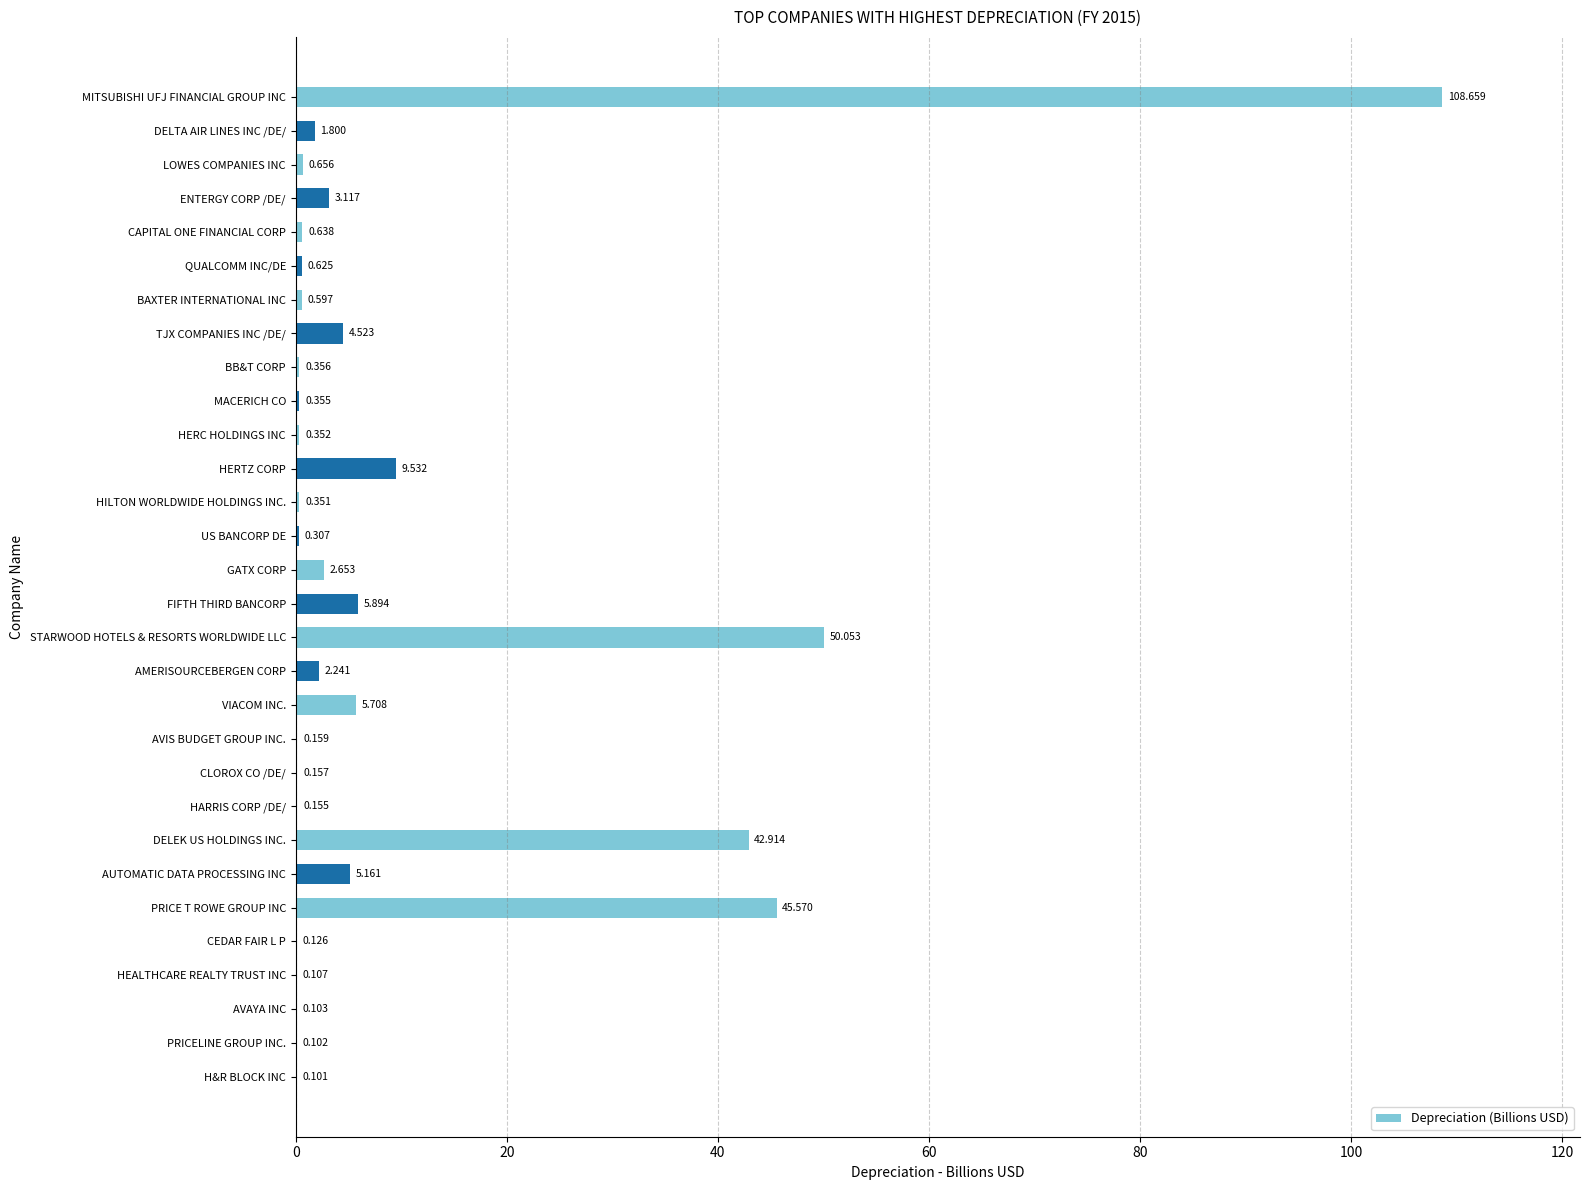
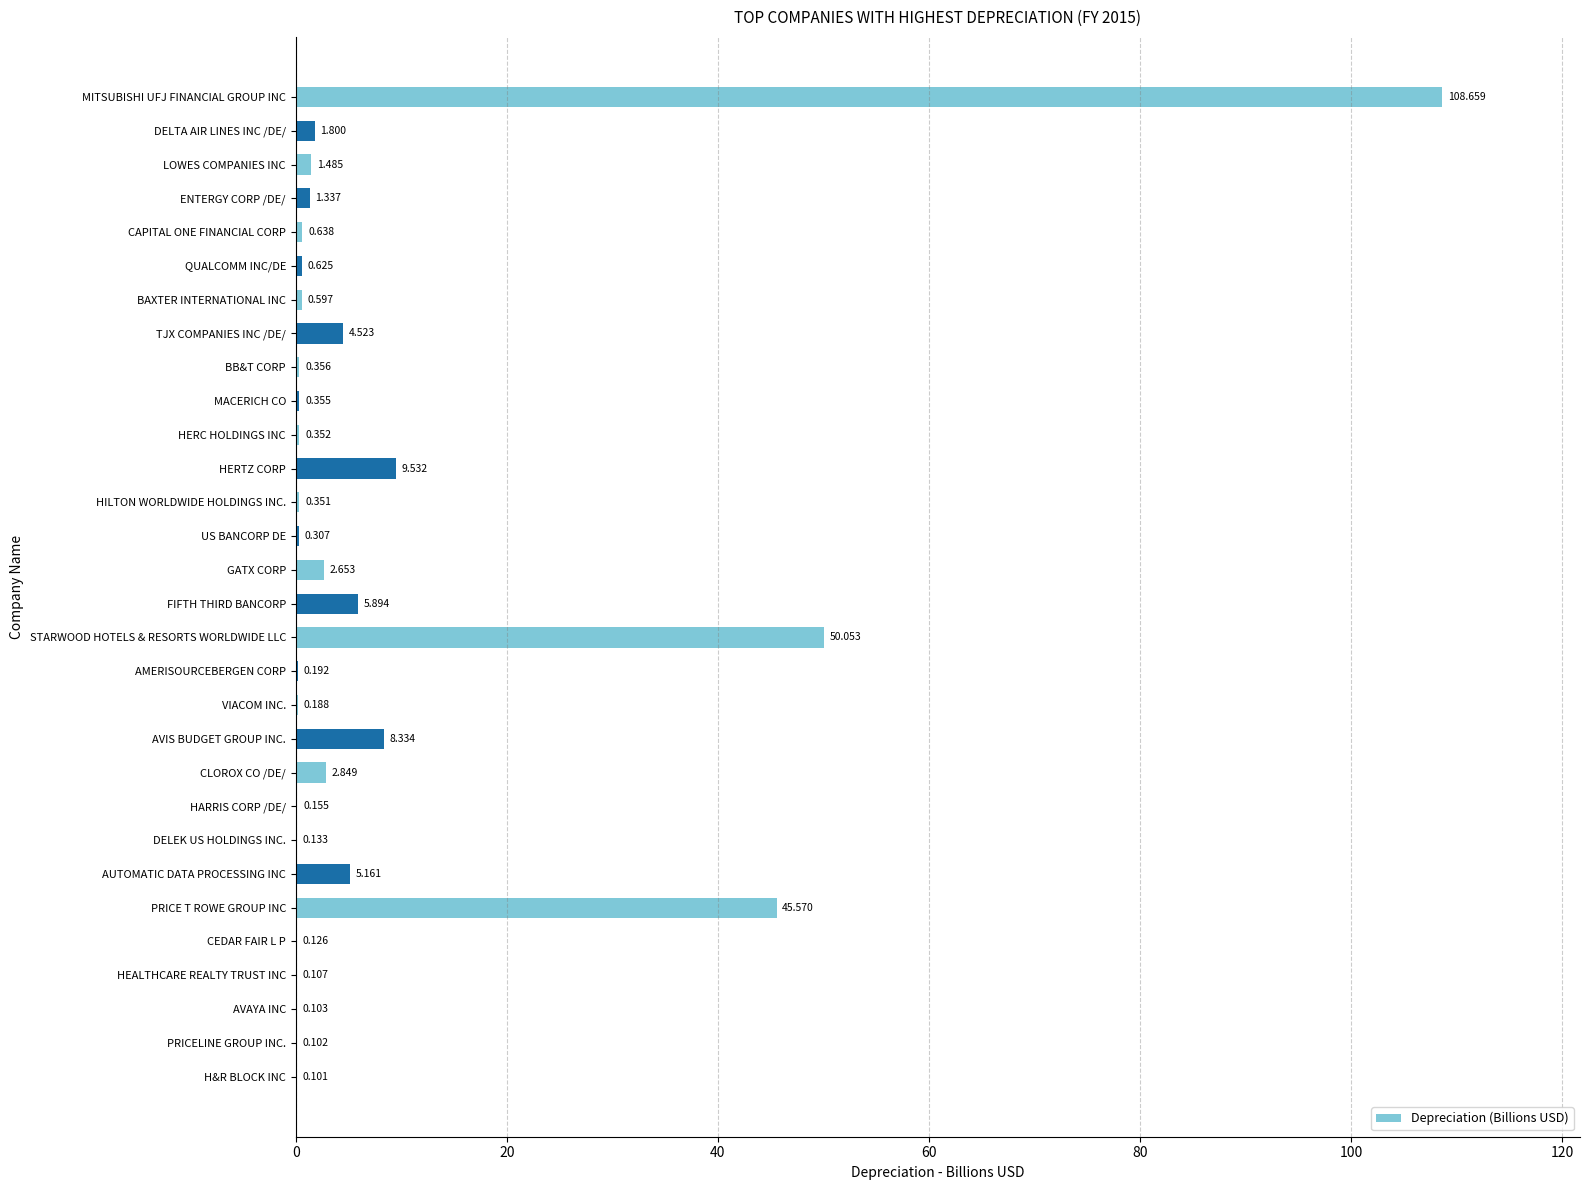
  {
    "MITSUBISHI UFJ FINANCIAL GROUP INC": 108.659,
    "DELTA AIR LINES INC /DE/": 1.800,
-   "LOWES COMPANIES INC": 0.656,
-   "ENTERGY CORP /DE/": 3.117,
+   "LOWES COMPANIES INC": 1.485,
+   "ENTERGY CORP /DE/": 1.337,
    "CAPITAL ONE FINANCIAL CORP": 0.638,
    "QUALCOMM INC/DE": 0.625,
    "BAXTER INTERNATIONAL INC": 0.597,
    "TJX COMPANIES INC /DE/": 4.523,
    "BB&T CORP": 0.356,
    "MACERICH CO": 0.355,
    "HERC HOLDINGS INC": 0.352,
    "HERTZ CORP": 9.532,
    "HILTON WORLDWIDE HOLDINGS INC.": 0.351,
    "US BANCORP DE": 0.307,
    "GATX CORP": 2.653,
    "FIFTH THIRD BANCORP": 5.894,
    "STARWOOD HOTELS & RESORTS WORLDWIDE LLC": 50.053,
-   "AMERISOURCEBERGEN CORP": 2.241,
-   "VIACOM INC.": 5.708,
-   "AVIS BUDGET GROUP INC.": 0.159,
-   "CLOROX CO /DE/": 0.157,
+   "AMERISOURCEBERGEN CORP": 0.192,
+   "VIACOM INC.": 0.188,
+   "AVIS BUDGET GROUP INC.": 8.334,
+   "CLOROX CO /DE/": 2.849,
    "HARRIS CORP /DE/": 0.155,
-   "DELEK US HOLDINGS INC.": 42.914,
+   "DELEK US HOLDINGS INC.": 0.133,
    "AUTOMATIC DATA PROCESSING INC": 5.161,
    "PRICE T ROWE GROUP INC": 45.570,
    "CEDAR FAIR L P": 0.126,
    "HEALTHCARE REALTY TRUST INC": 0.107,
    "AVAYA INC": 0.103,
    "PRICELINE GROUP INC.": 0.102,
    "H&R BLOCK INC": 0.101
  }
